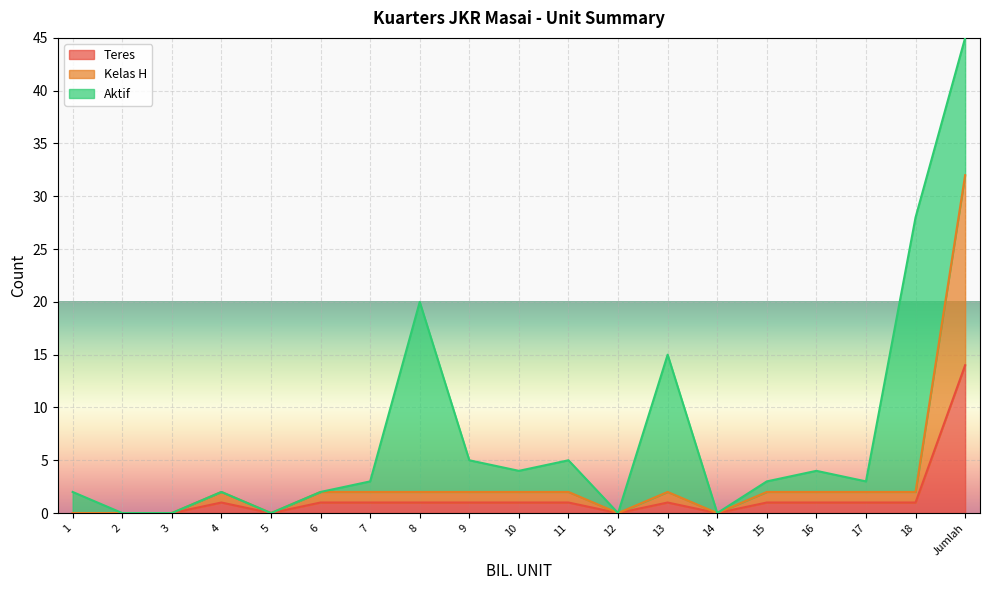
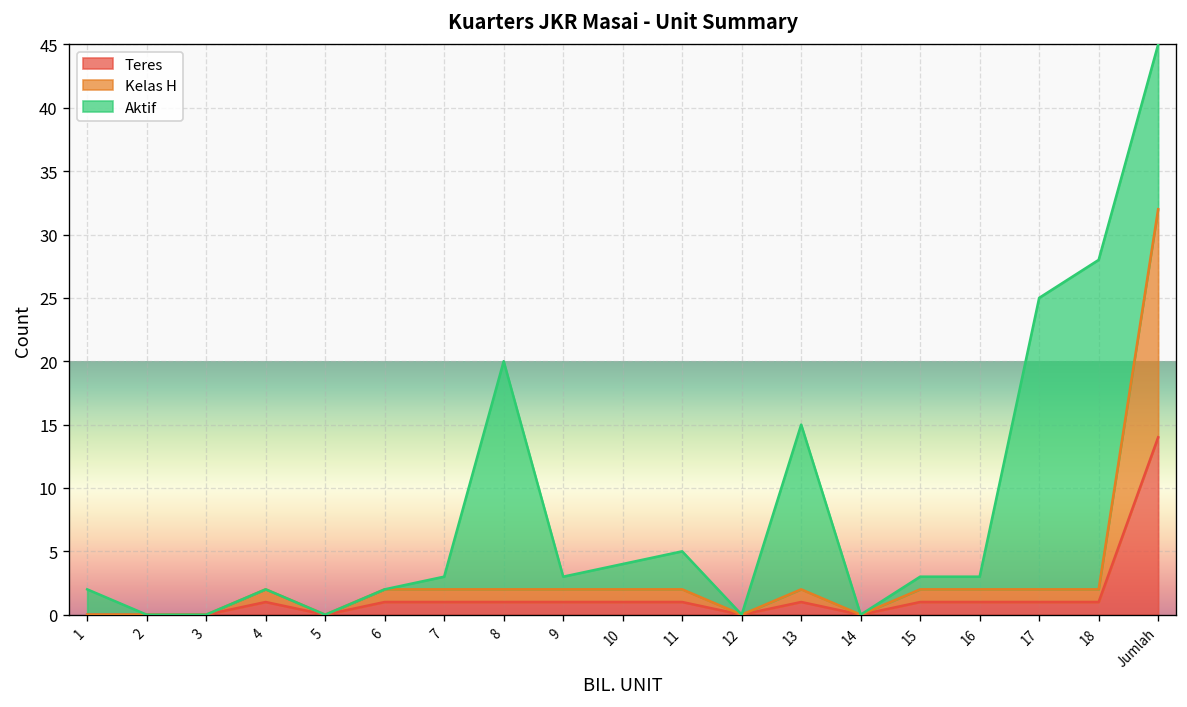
  {
    "Aktif": {
      "1": 2,
      "7": 1,
      "8": 18,
-     "9": 3,
+     "9": 1,
      "10": 2,
      "11": 3,
      "13": 13,
      "15": 1,
-     "16": 2,
-     "17": 1,
+     "16": 1,
+     "17": 23,
      "18": 26,
      "Jumlah": 13
    }
  }
